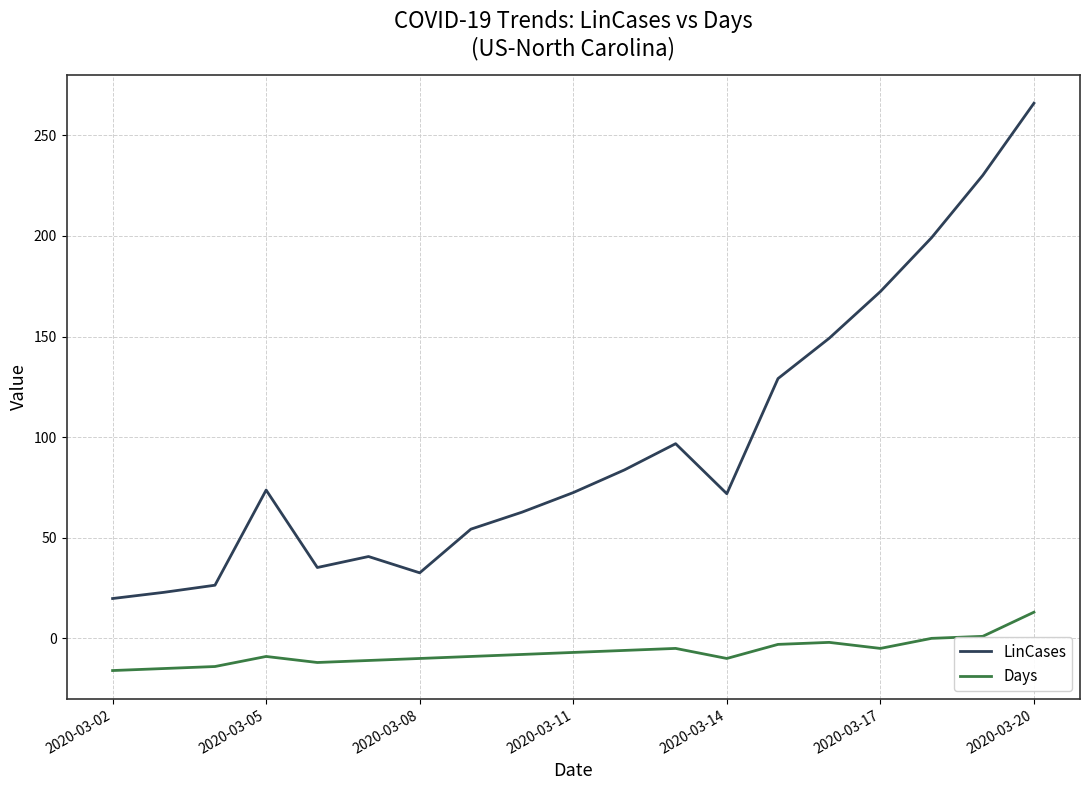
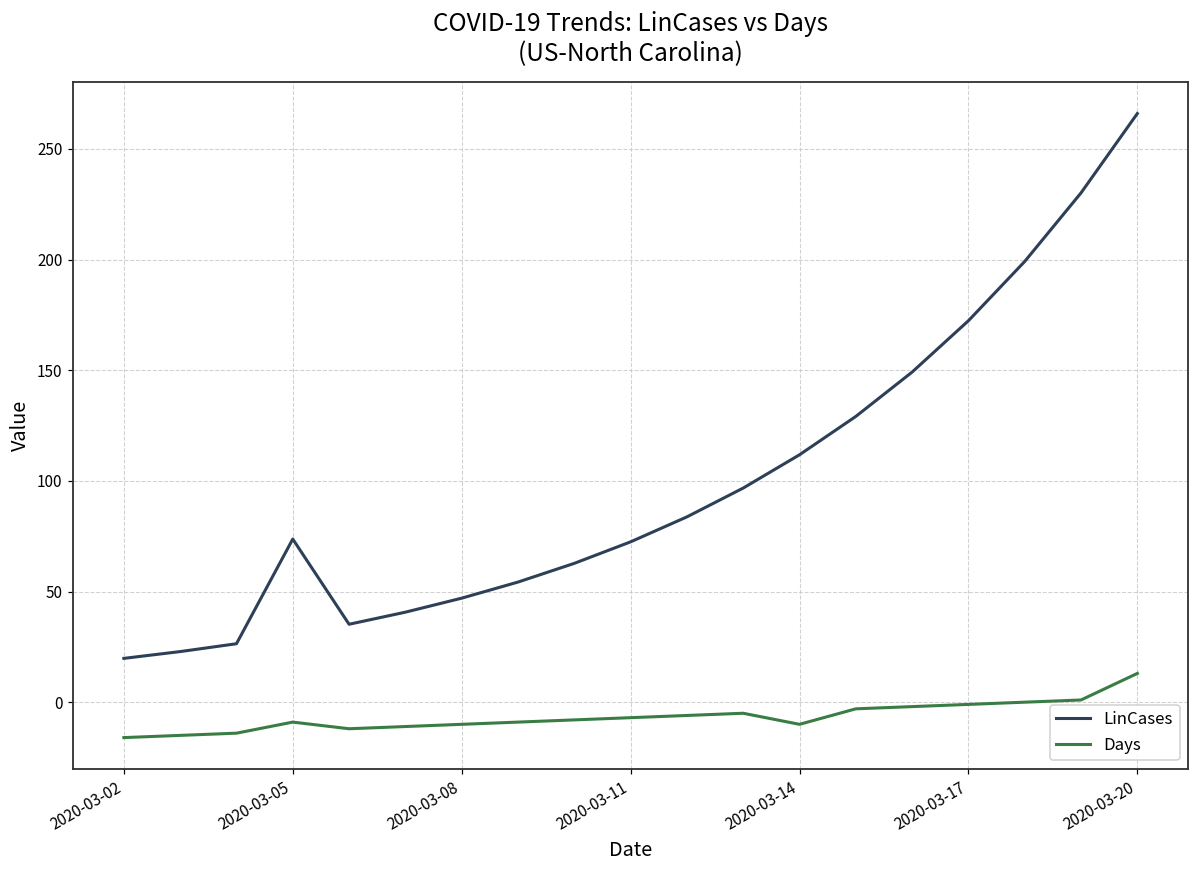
  {
    "LinCases": {
      "2020-03-02": 20,
      "2020-03-05": 74,
-     "2020-03-08": 33,
+     "2020-03-08": 47,
      "2020-03-11": 72,
-     "2020-03-14": 72,
+     "2020-03-14": 112,
      "2020-03-17": 172,
      "2020-03-20": 266
    },
    "Days": {
      "2020-03-02": -16,
      "2020-03-05": -9,
      "2020-03-08": -10,
      "2020-03-11": -7,
      "2020-03-14": -10,
-     "2020-03-17": -5,
+     "2020-03-17": -1,
      "2020-03-20": 13
    }
  }
